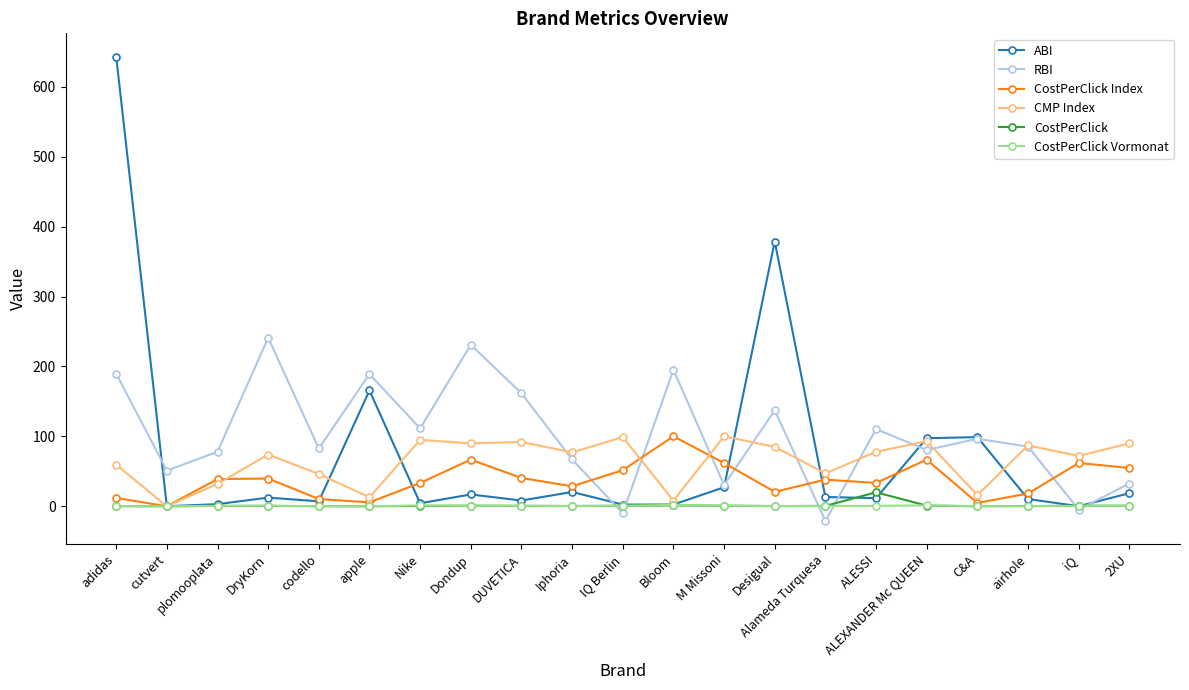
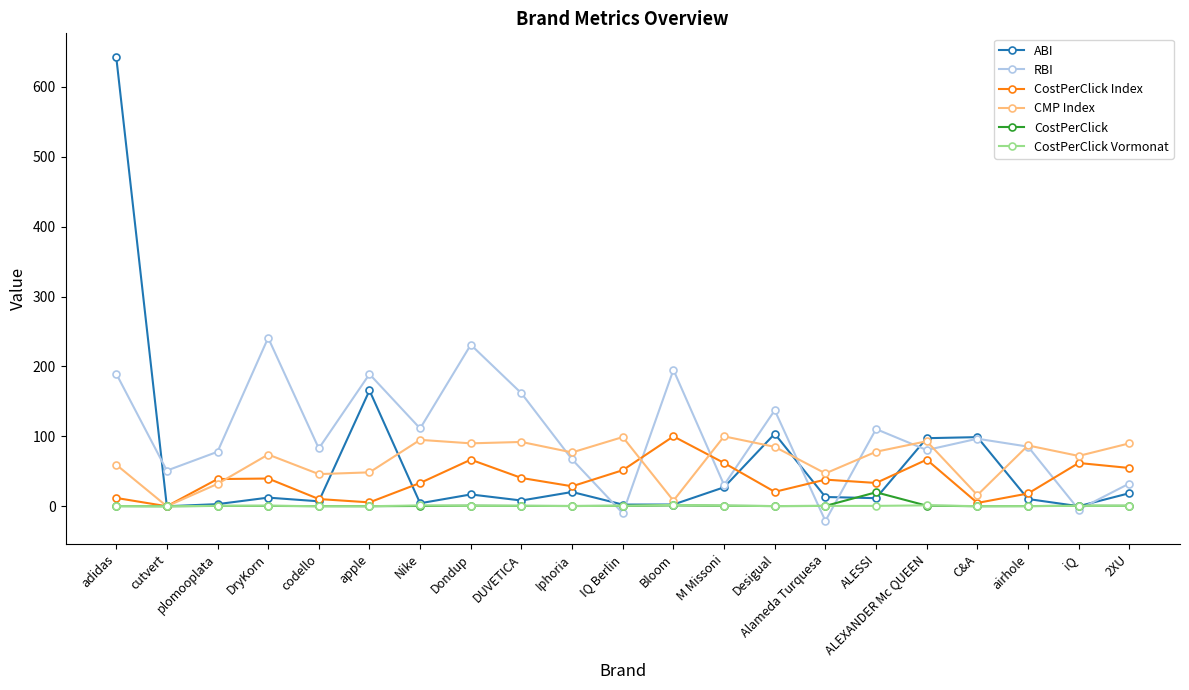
  {
    "ABI": {
      "adidas": 640,
      "DryKorn": 10,
      "apple": 170,
      "Dondup": 20,
      "DUVETICA": 10,
      "Iphoria": 20,
-     "Desigual": 380,
+     "Desigual": 100,
      "Alameda Turquesa": 10,
      "ALESSI": 10,
      "ALEXANDER Mc QUEEN": 100,
      "airhole": 10,
      "2XU": 20
    },
    "RBI": {
      "adidas": 190,
      "cutvert": 50,
      "plomooplata": 80,
      "DryKorn": 240,
      "codello": 80,
      "apple": 190,
      "Nike": 110,
      "Dondup": 230,
      "DUVETICA": 160,
      "Iphoria": 70,
      "IQ Berlin": -10,
      "Bloom": 200,
      "Desigual": 140,
      "Alameda Turquesa": -20,
      "ALESSI": 110,
      "ALEXANDER Mc QUEEN": 80,
      "iQ": 0,
      "2XU": 30
    },
    "CostPerClick Index": {
      "adidas": 10,
      "plomooplata": 40,
      "DryKorn": 40,
      "apple": 10,
      "Nike": 30,
      "Dondup": 70,
      "DUVETICA": 40,
      "Iphoria": 30,
      "IQ Berlin": 50,
      "Bloom": 100,
      "M Missoni": 60,
      "Desigual": 20,
      "Alameda Turquesa": 40,
      "ALESSI": 30,
      "ALEXANDER Mc QUEEN": 70,
      "C&A": 0,
      "airhole": 20,
      "iQ": 60,
      "2XU": 50
    },
    "CMP Index": {
      "adidas": 60,
      "plomooplata": 30,
      "DryKorn": 70,
      "codello": 50,
-     "apple": 10,
+     "apple": 50,
      "Nike": 100,
      "Dondup": 90,
      "DUVETICA": 90,
      "Iphoria": 80,
      "IQ Berlin": 100,
      "Bloom": 10,
      "M Missoni": 100,
      "Desigual": 90,
      "Alameda Turquesa": 50,
      "ALESSI": 80,
      "ALEXANDER Mc QUEEN": 90,
      "C&A": 20,
      "iQ": 70,
      "2XU": 90
    },
    "CostPerClick": {
      "ALESSI": 20
    },
    "CostPerClick Vormonat": {
      "ALESSI": 0
    }
  }
